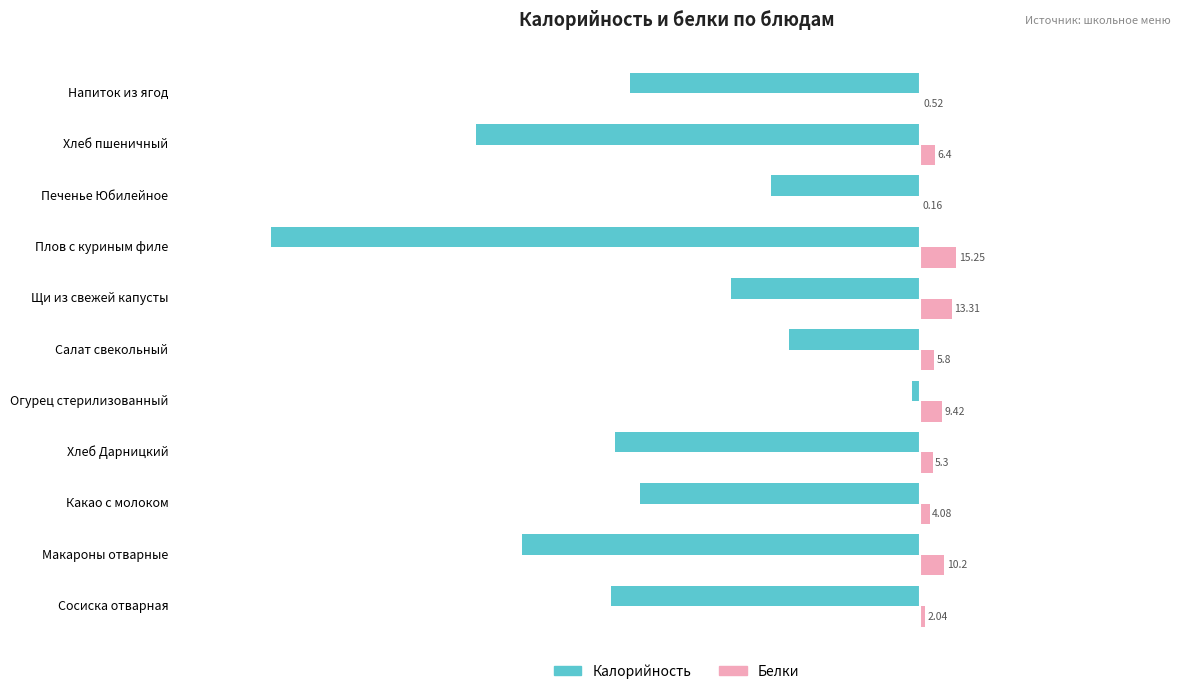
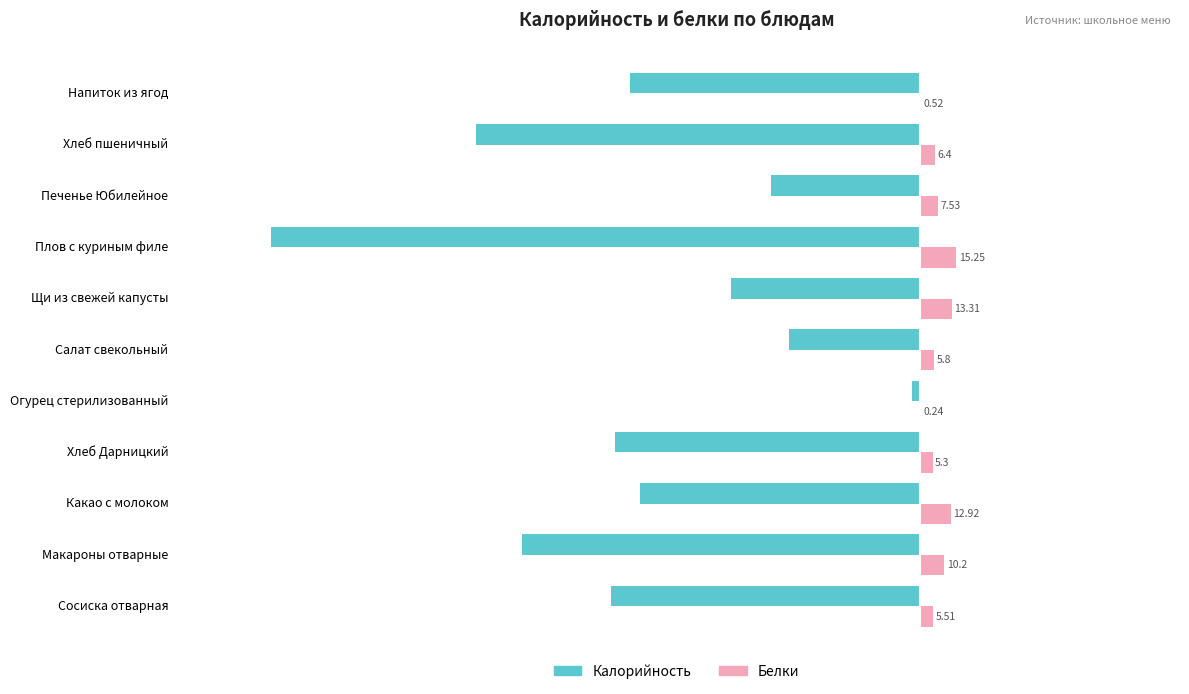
  {
    "Белки": {
      "Напиток из ягод": 0.52,
      "Хлеб пшеничный": 6.4,
-     "Печенье Юбилейное": 0.16,
+     "Печенье Юбилейное": 7.53,
      "Плов с куриным филе": 15.25,
      "Щи из свежей капусты": 13.31,
      "Салат свекольный": 5.8,
-     "Огурец стерилизованный": 9.42,
+     "Огурец стерилизованный": 0.24,
      "Хлеб Дарницкий": 5.3,
-     "Какао с молоком": 4.08,
+     "Какао с молоком": 12.92,
      "Макароны отварные": 10.2,
-     "Сосиска отварная": 2.04
+     "Сосиска отварная": 5.51
    }
  }
